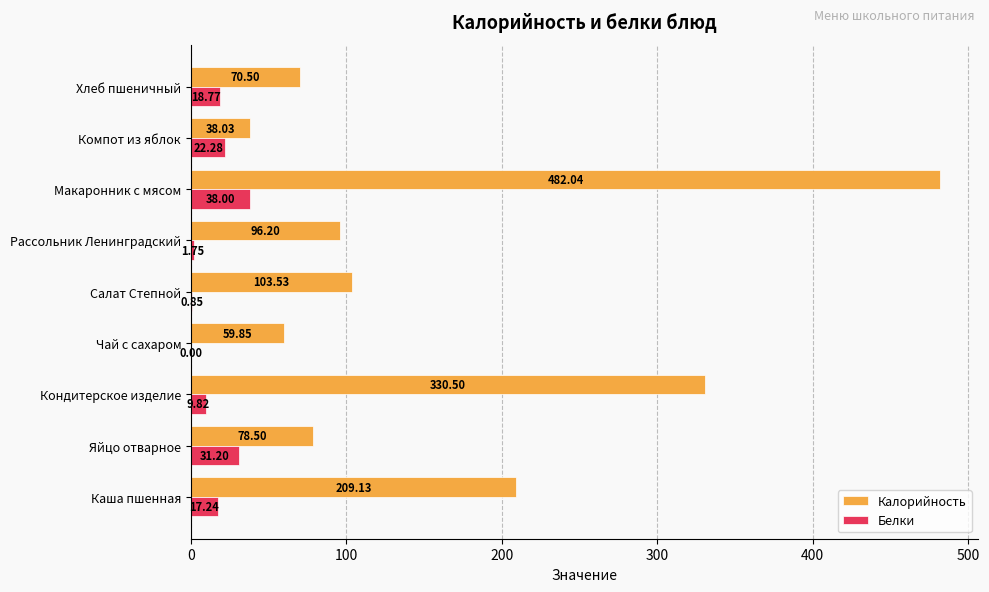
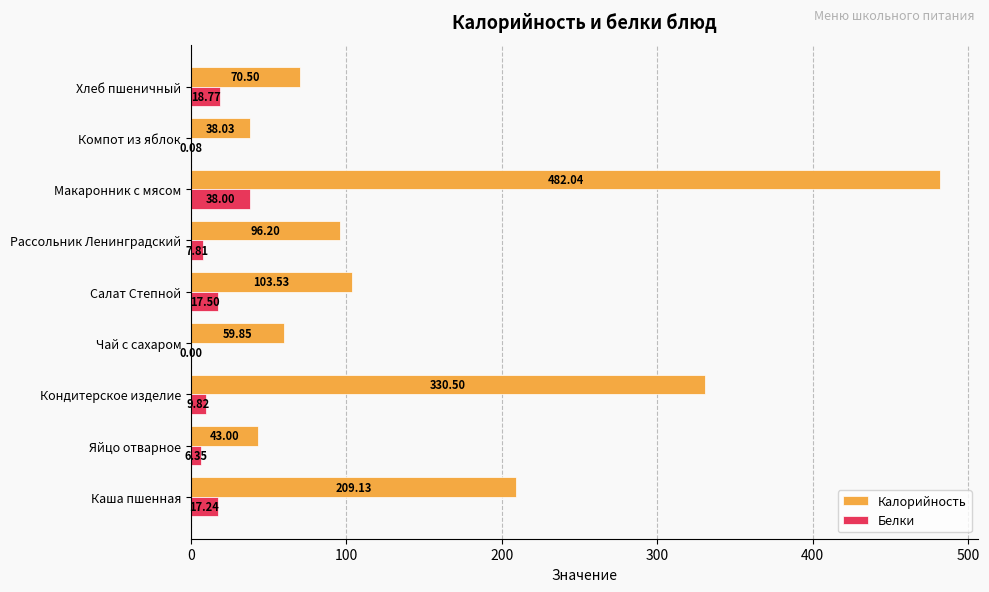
  {
    "Калорийность": {
      "Хлеб пшеничный": 70.50,
      "Компот из яблок": 38.03,
      "Макаронник с мясом": 482.04,
      "Рассольник Ленинградский": 96.20,
      "Салат Степной": 103.53,
      "Чай с сахаром": 59.85,
      "Кондитерское изделие": 330.50,
-     "Яйцо отварное": 78.50,
+     "Яйцо отварное": 43.00,
      "Каша пшенная": 209.13
    },
    "Белки": {
      "Хлеб пшеничный": 18.77,
-     "Компот из яблок": 22.28,
+     "Компот из яблок": 0.08,
      "Макаронник с мясом": 38.00,
-     "Рассольник Ленинградский": 1.75,
-     "Салат Степной": 0.85,
+     "Рассольник Ленинградский": 7.81,
+     "Салат Степной": 17.50,
      "Чай с сахаром": 0.00,
      "Кондитерское изделие": 9.82,
-     "Яйцо отварное": 31.20,
+     "Яйцо отварное": 6.35,
      "Каша пшенная": 17.24
    }
  }
